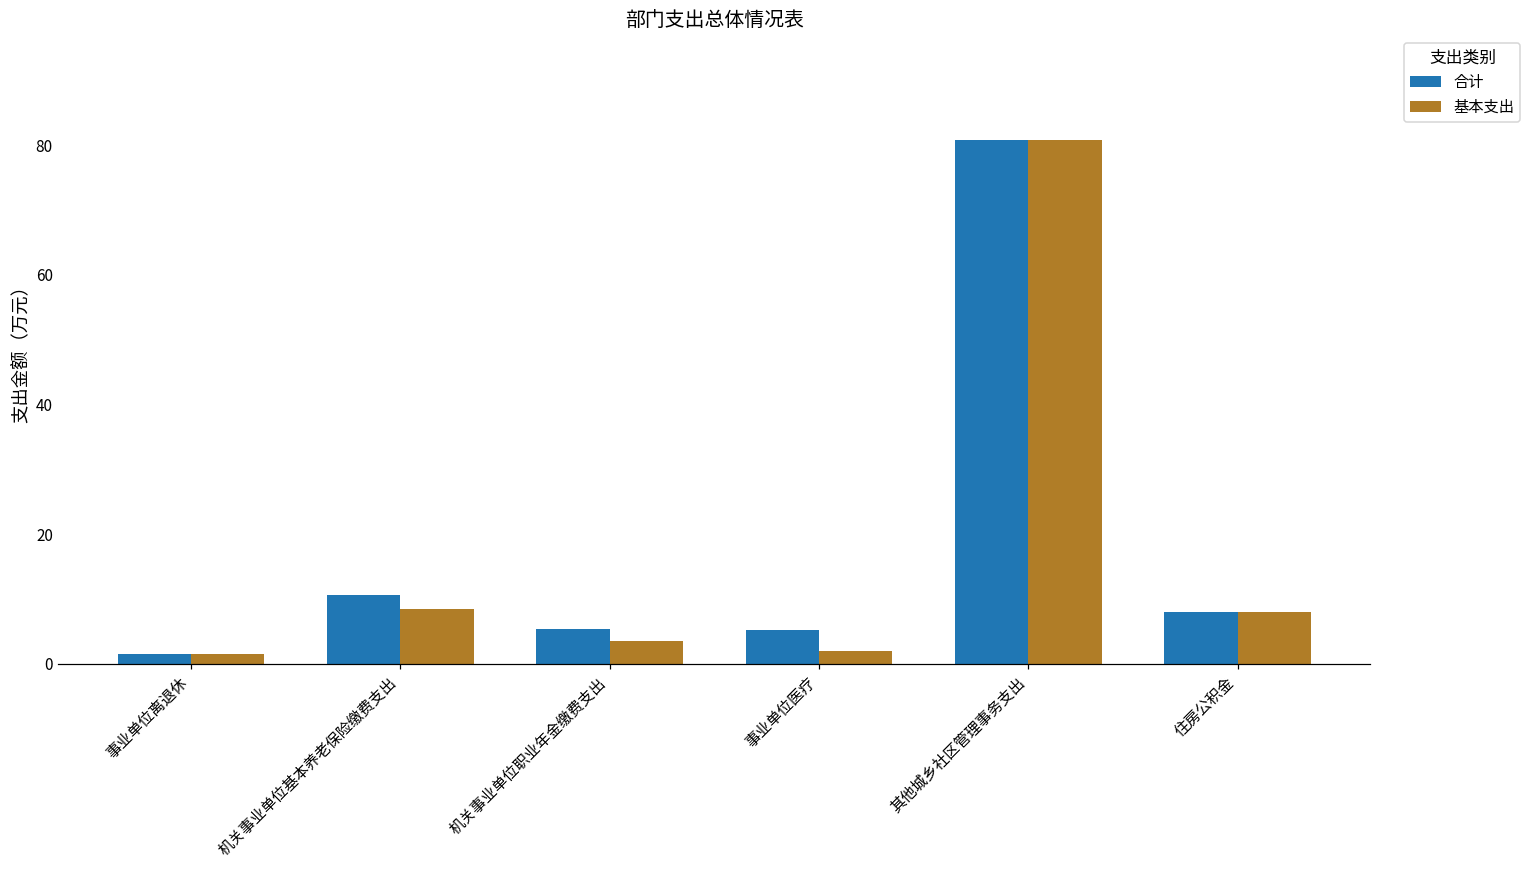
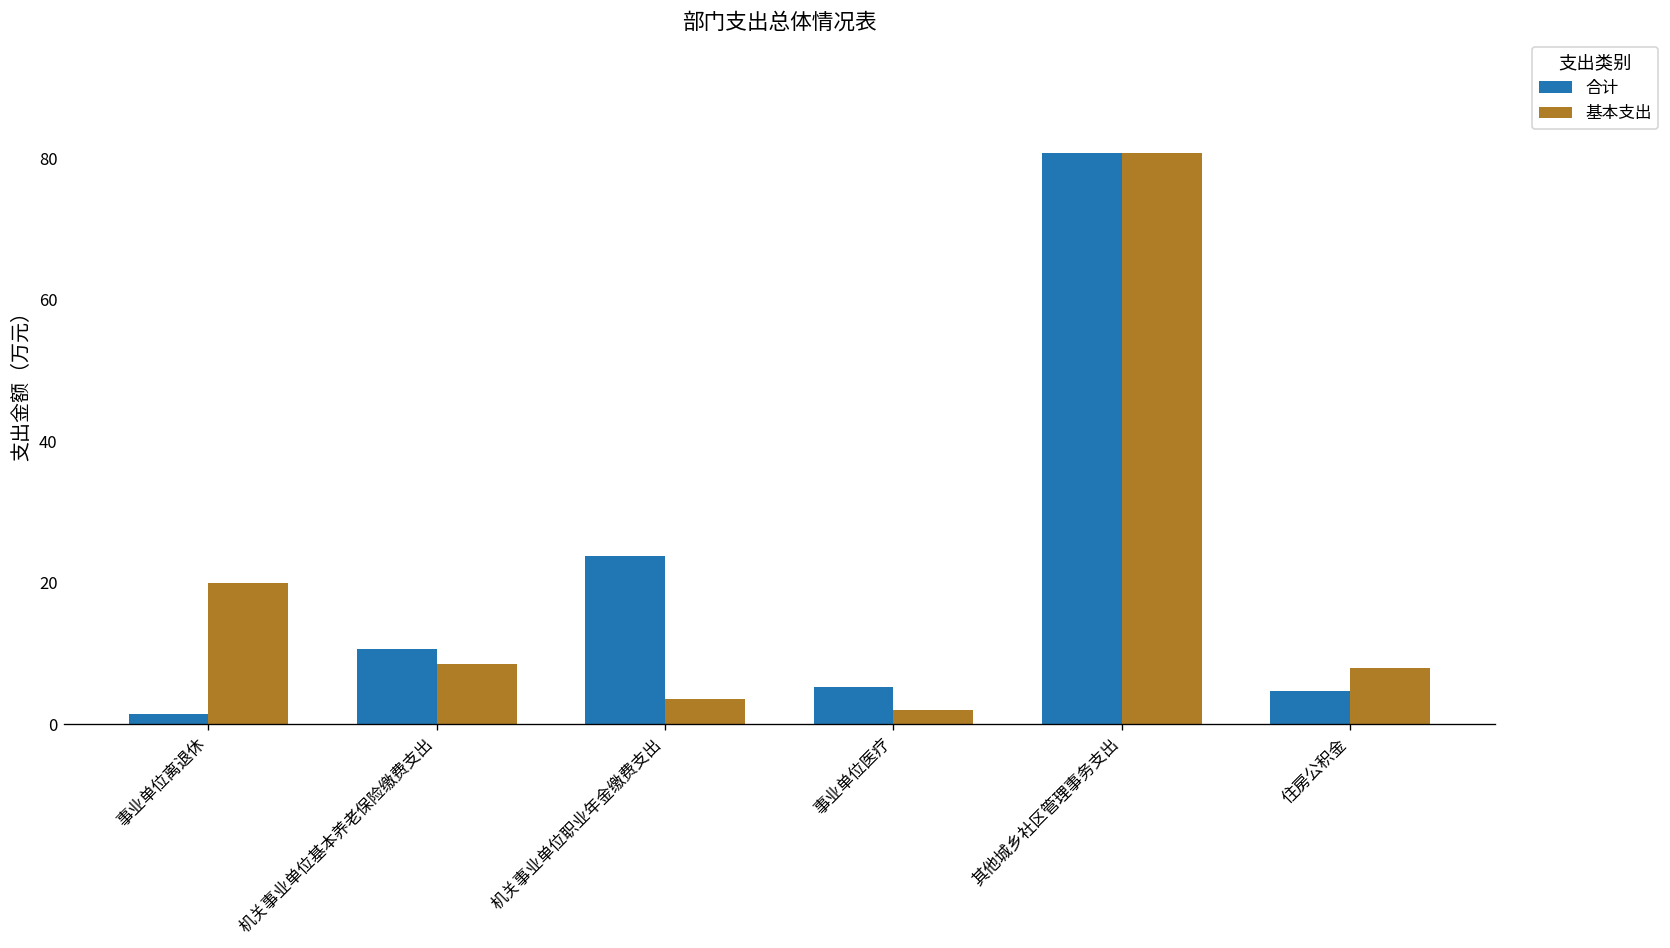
  {
    "合计": {
      "事业单位离退休": 1,
      "机关事业单位基本养老保险缴费支出": 11,
-     "机关事业单位职业年金缴费支出": 5,
+     "机关事业单位职业年金缴费支出": 24,
      "事业单位医疗": 5,
      "其他城乡社区管理事务支出": 81,
-     "住房公积金": 8
+     "住房公积金": 5
    },
    "基本支出": {
-     "事业单位离退休": 1,
+     "事业单位离退休": 20,
      "机关事业单位基本养老保险缴费支出": 8,
      "机关事业单位职业年金缴费支出": 4,
      "事业单位医疗": 2,
      "其他城乡社区管理事务支出": 81,
      "住房公积金": 8
    }
  }
